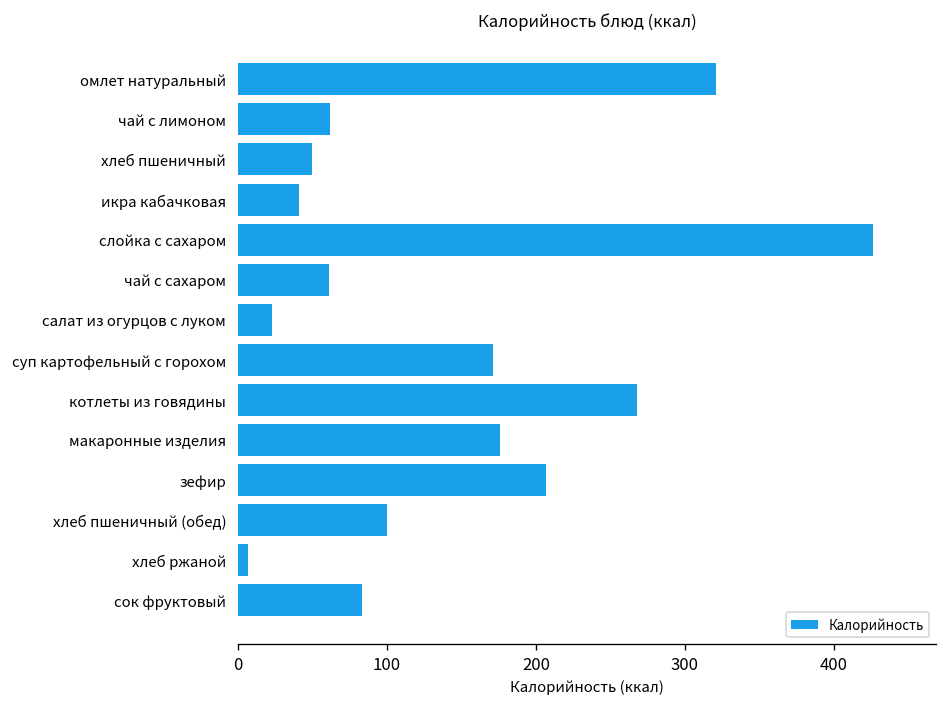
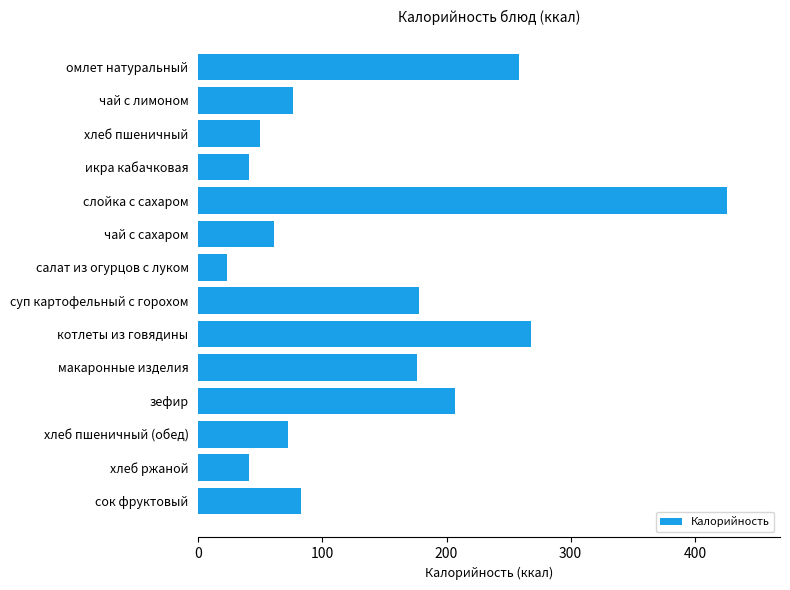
  {
-   "омлет натуральный": 321,
-   "чай с лимоном": 62,
+   "омлет натуральный": 258,
+   "чай с лимоном": 76,
    "хлеб пшеничный": 50,
    "икра кабачковая": 41,
    "слойка с сахаром": 426,
    "чай с сахаром": 61,
    "салат из огурцов с луком": 23,
-   "суп картофельный с горохом": 171,
+   "суп картофельный с горохом": 178,
    "котлеты из говядины": 268,
    "макаронные изделия": 176,
    "зефир": 207,
-   "хлеб пшеничный (обед)": 100,
-   "хлеб ржаной": 7,
+   "хлеб пшеничный (обед)": 72,
+   "хлеб ржаной": 41,
    "сок фруктовый": 83
  }
